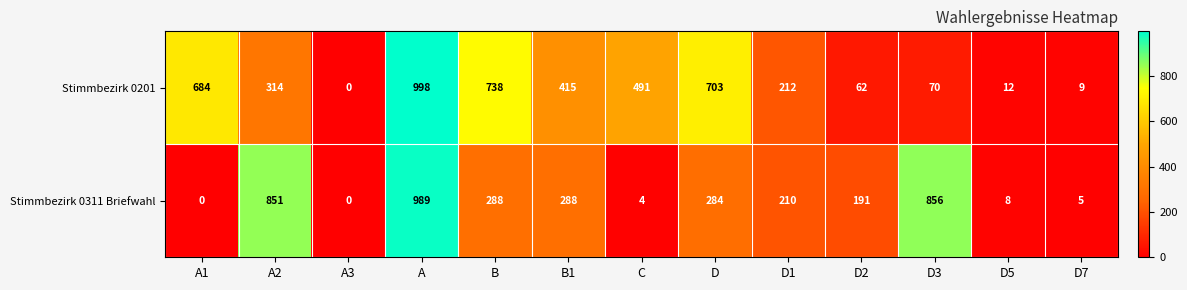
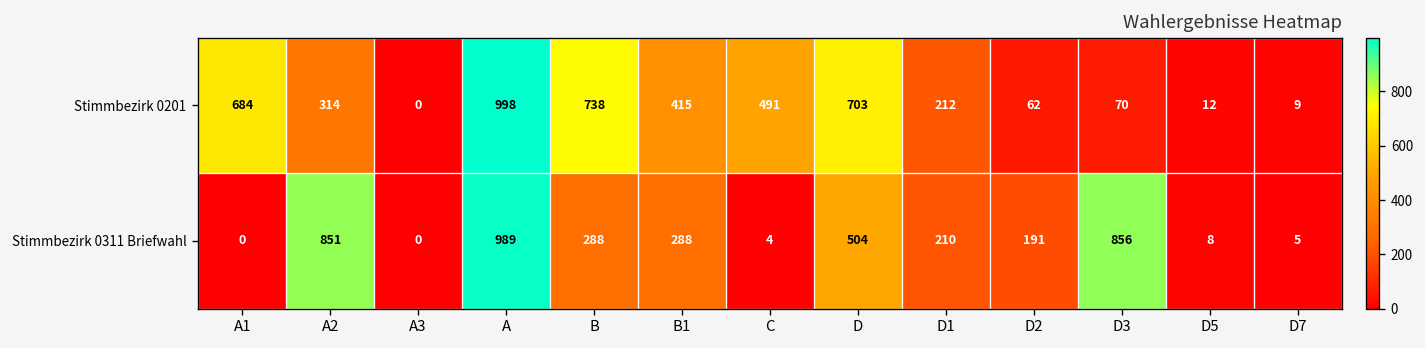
  {
    "Stimmbezirk 0201": {
      "A1": 684,
      "A2": 314,
      "A3": 0,
      "A": 998,
      "B": 738,
      "B1": 415,
      "C": 491,
      "D": 703,
      "D1": 212,
      "D2": 62,
      "D3": 70,
      "D5": 12,
      "D7": 9
    },
    "Stimmbezirk 0311 Briefwahl": {
      "A1": 0,
      "A2": 851,
      "A3": 0,
      "A": 989,
      "B": 288,
      "B1": 288,
      "C": 4,
-     "D": 284,
+     "D": 504,
      "D1": 210,
      "D2": 191,
      "D3": 856,
      "D5": 8,
      "D7": 5
    }
  }
